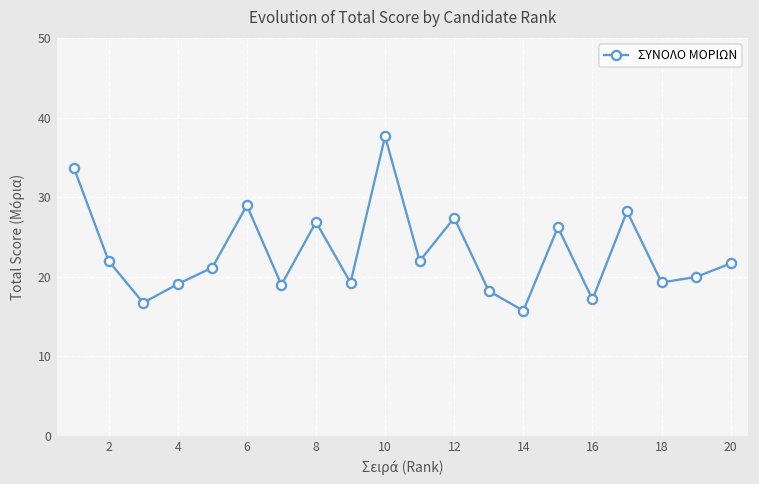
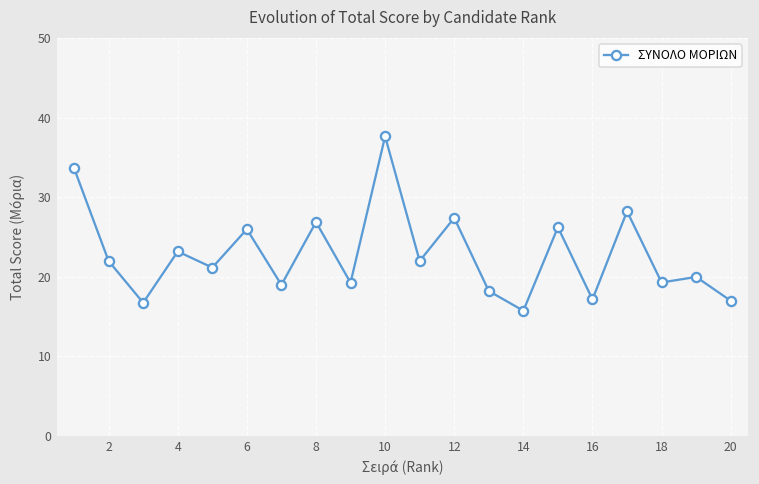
  {
    "2": 22,
-   "4": 19,
-   "6": 29,
+   "4": 23,
+   "6": 26,
    "8": 27,
    "10": 38,
    "12": 27,
    "14": 16,
    "16": 17,
    "18": 19,
-   "20": 22
+   "20": 17
  }
